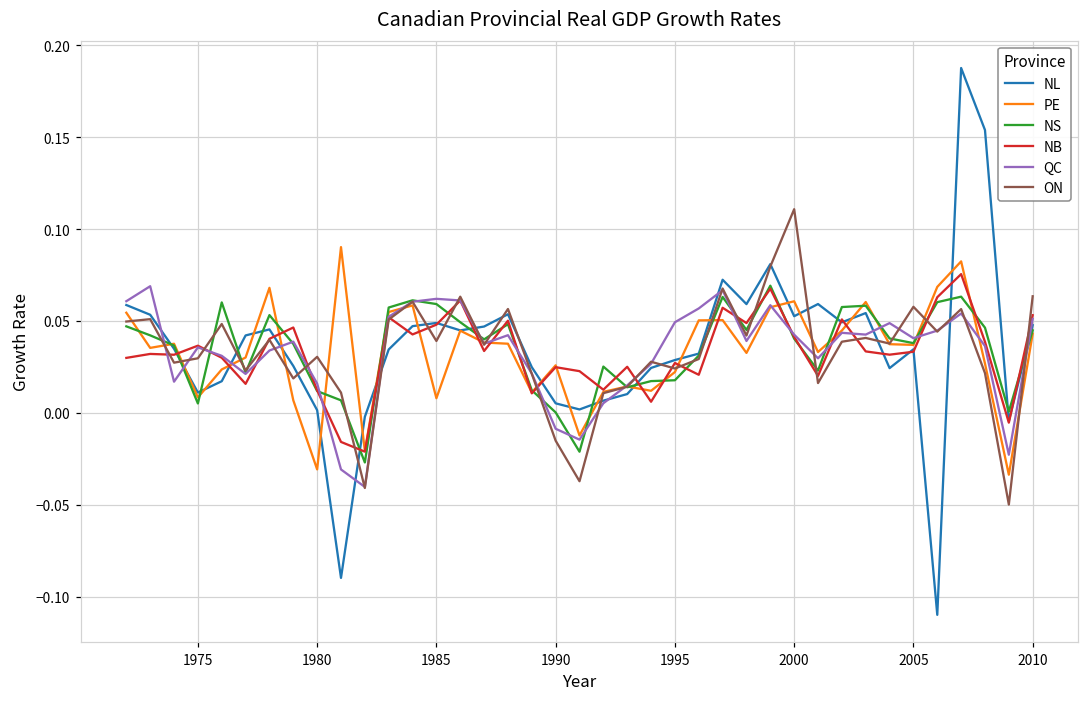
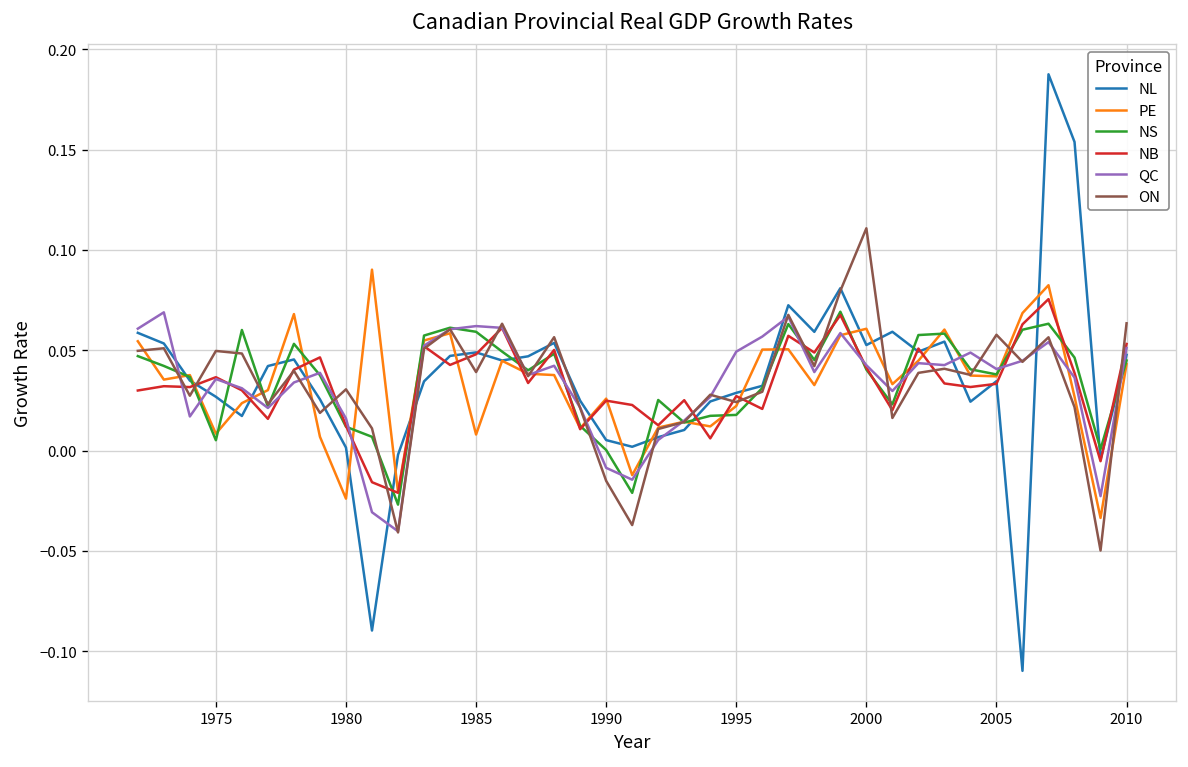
  {
    "NL": {
-     "1975": 0.011,
+     "1975": 0.027,
      "1980": 0.001,
      "1990": 0.005,
      "1995": 0.029,
      "2000": 0.053,
      "2010": 0.048
    },
    "PE": {
      "1975": 0.008,
-     "1980": -0.031,
+     "1980": -0.024,
      "1985": 0.008,
      "1995": 0.022,
      "2000": 0.061,
      "2010": 0.043
    },
    "NS": {
      "1975": 0.005,
      "1985": 0.059,
      "1990": 0.000,
      "1995": 0.018,
      "2010": 0.045
    },
    "NB": {
      "1995": 0.027,
      "2010": 0.053
    },
    "QC": {
      "1980": 0.016,
      "1985": 0.062,
      "1990": -0.009,
      "1995": 0.049,
      "2005": 0.041,
      "2010": 0.051
    },
    "ON": {
-     "1975": 0.030,
+     "1975": 0.050,
      "1980": 0.031,
      "1985": 0.039,
      "1990": -0.015,
      "1995": 0.024,
      "2000": 0.111,
      "2005": 0.058,
      "2010": 0.063
    }
  }
